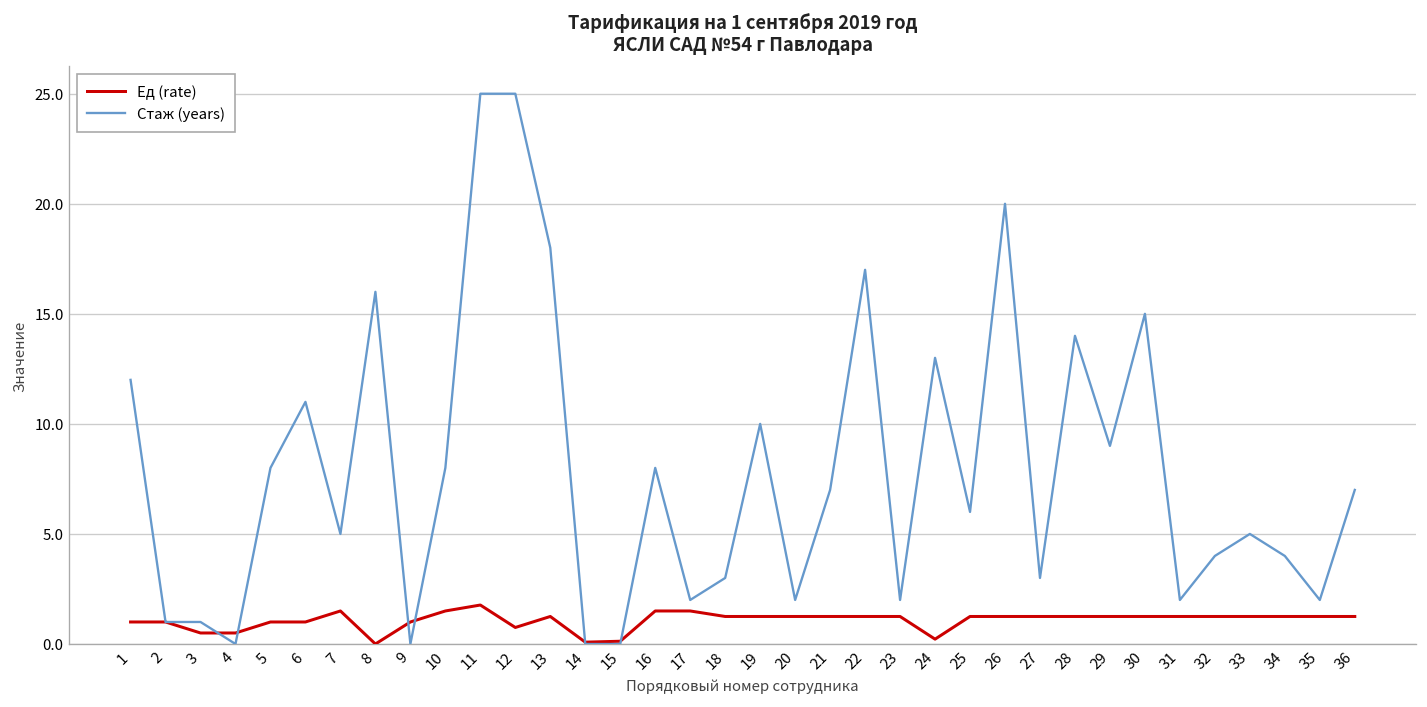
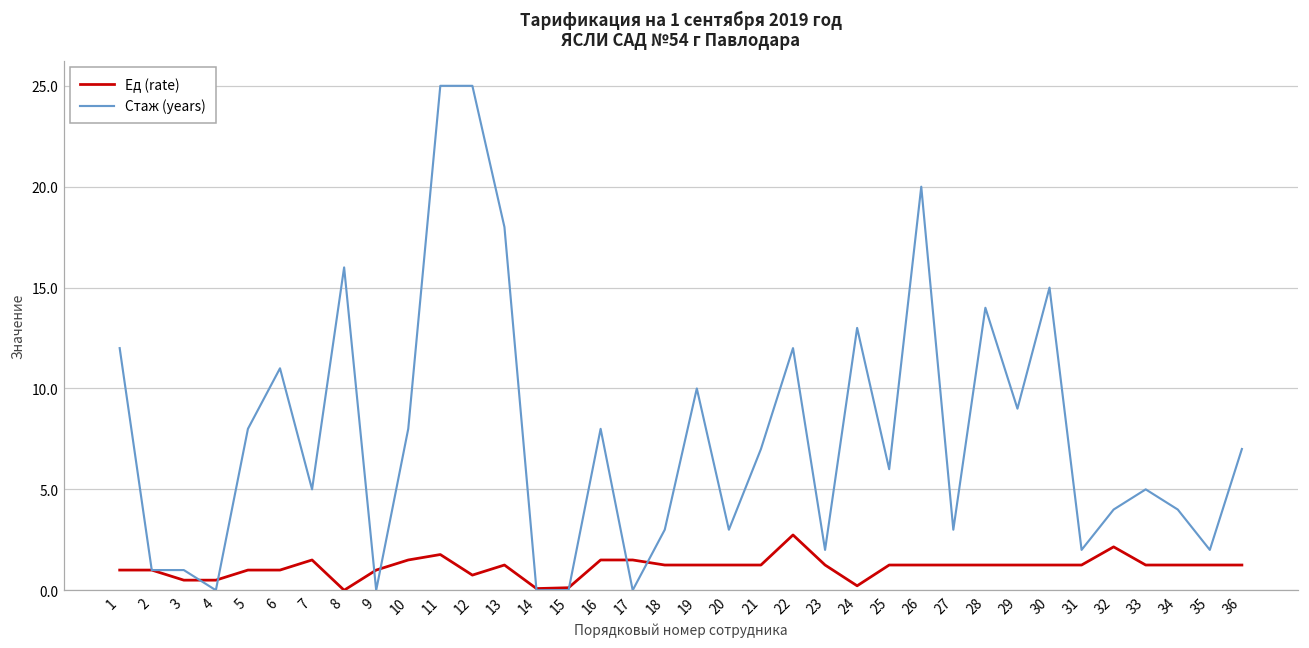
  {
    "Ед (rate)": {
      "1": 1.0,
      "3": 0.5,
      "4": 0.5,
      "5": 1.0,
      "6": 1.0,
      "7": 1.5,
      "8": 0.0,
      "9": 1.0,
      "10": 1.5,
      "11": 1.8,
      "12": 0.8,
      "13": 1.3,
      "16": 1.5,
      "17": 1.5,
      "18": 1.3,
      "19": 1.3,
      "20": 1.3,
      "21": 1.3,
-     "22": 1.3,
+     "22": 2.7,
      "23": 1.3,
      "24": 0.2,
      "25": 1.3,
      "26": 1.3,
      "27": 1.3,
      "28": 1.3,
      "29": 1.3,
      "30": 1.3,
      "31": 1.3,
-     "32": 1.3,
+     "32": 2.2,
      "33": 1.3,
      "34": 1.3,
      "35": 1.3,
      "36": 1.3
    },
    "Стаж (years)": {
      "1": 12,
      "3": 1,
      "4": 0,
      "5": 8,
      "6": 11,
      "7": 5,
      "8": 16,
      "9": 0,
      "10": 8,
      "11": 25,
      "12": 25,
      "13": 18,
      "16": 8,
-     "17": 2,
+     "17": 0,
      "18": 3,
      "19": 10,
-     "20": 2,
+     "20": 3,
      "21": 7,
-     "22": 17,
+     "22": 12,
      "23": 2,
      "24": 13,
      "25": 6,
      "26": 20,
      "27": 3,
      "28": 14,
      "29": 9,
      "30": 15,
      "31": 2,
      "32": 4,
      "33": 5,
      "34": 4,
      "35": 2,
      "36": 7
    }
  }
